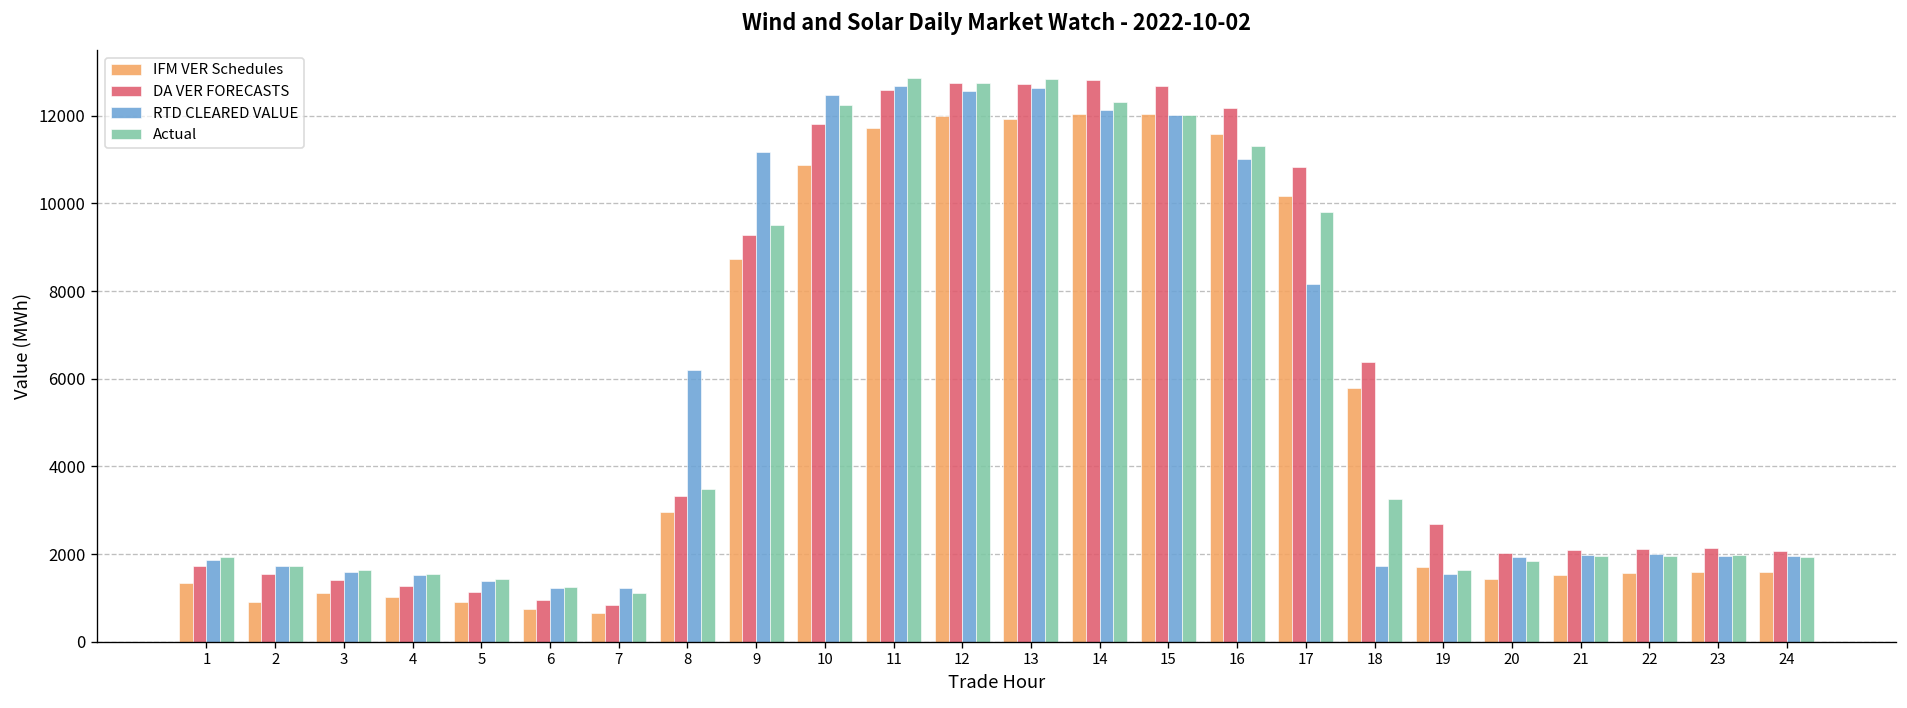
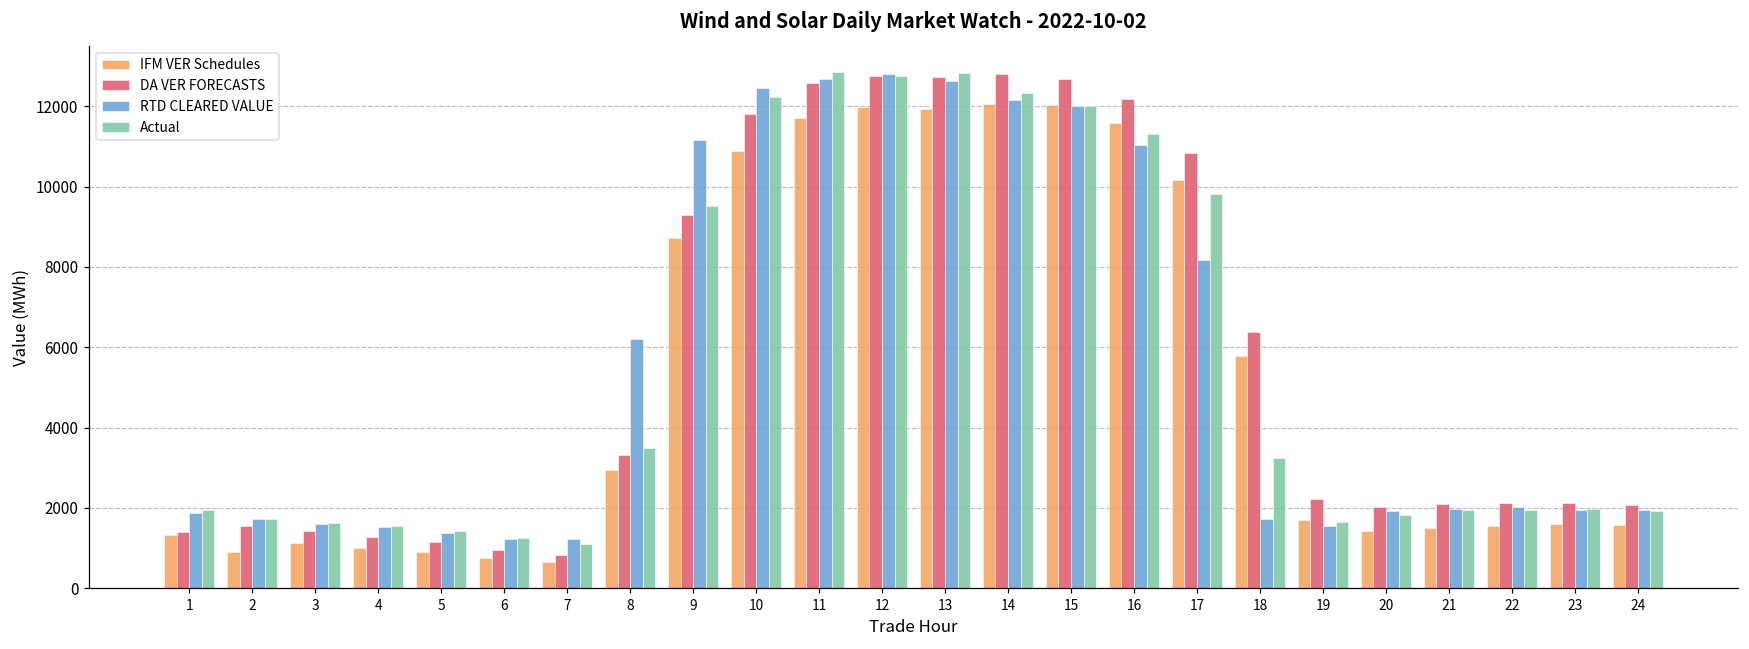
  {
    "IFM VER Schedules": {
      "1": 1300,
      "2": 900,
      "3": 1100,
      "4": 1000,
      "5": 900,
      "6": 800,
      "7": 700,
      "8": 3000,
      "9": 8700,
      "10": 10900,
      "11": 11700,
      "12": 12000,
      "13": 11900,
      "14": 12000,
      "15": 12000,
      "16": 11600,
      "17": 10200,
      "18": 5800,
      "19": 1700,
      "20": 1400,
      "21": 1500,
      "22": 1600,
      "23": 1600,
      "24": 1600
    },
    "DA VER FORECASTS": {
-     "1": 1700,
+     "1": 1400,
      "2": 1500,
      "3": 1400,
      "4": 1300,
      "5": 1100,
      "6": 900,
      "7": 800,
      "8": 3300,
      "9": 9300,
      "10": 11800,
      "11": 12600,
      "12": 12700,
      "13": 12700,
      "14": 12800,
      "15": 12700,
      "16": 12200,
      "17": 10800,
      "18": 6400,
-     "19": 2700,
+     "19": 2200,
      "20": 2000,
      "21": 2100,
      "22": 2100,
      "23": 2100,
      "24": 2100
    },
    "RTD CLEARED VALUE": {
      "1": 1900,
      "2": 1700,
      "3": 1600,
      "4": 1500,
      "5": 1400,
      "6": 1200,
      "7": 1200,
      "8": 6200,
      "9": 11200,
      "10": 12500,
      "11": 12700,
-     "12": 12600,
+     "12": 12800,
      "13": 12600,
      "14": 12100,
      "15": 12000,
      "16": 11000,
      "17": 8200,
      "18": 1700,
      "19": 1600,
      "20": 1900,
      "21": 2000,
      "22": 2000,
      "23": 1900,
      "24": 1900
    },
    "Actual": {
      "1": 1900,
      "2": 1700,
      "3": 1600,
      "4": 1500,
      "5": 1400,
      "6": 1300,
      "7": 1100,
      "8": 3500,
      "9": 9500,
      "10": 12200,
      "11": 12900,
      "12": 12800,
      "13": 12800,
      "14": 12300,
      "15": 12000,
      "16": 11300,
      "17": 9800,
      "18": 3200,
      "19": 1600,
      "20": 1800,
      "21": 1900,
      "22": 1900,
      "23": 2000,
      "24": 1900
    }
  }
